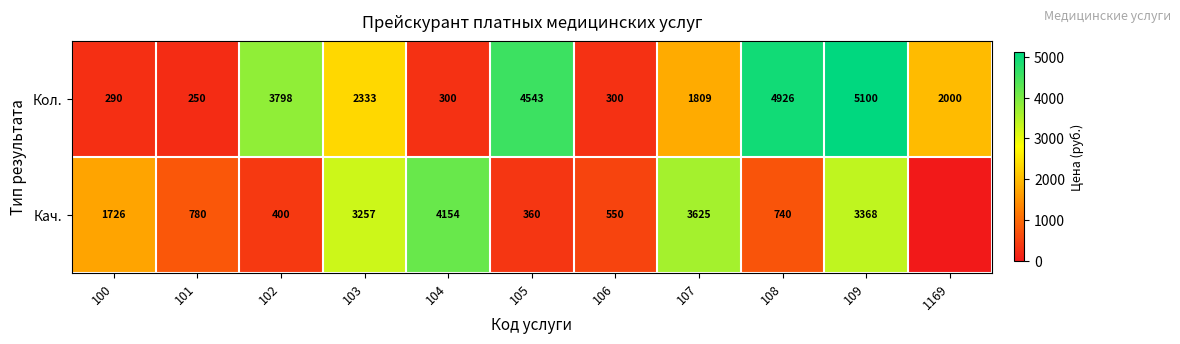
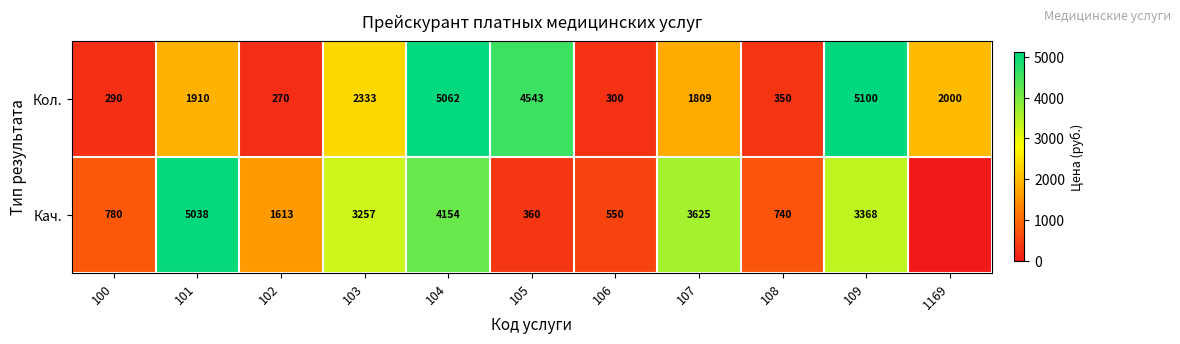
  {
    "Кол.": {
      "100": 290,
-     "101": 250,
-     "102": 3798,
+     "101": 1910,
+     "102": 270,
      "103": 2333,
-     "104": 300,
+     "104": 5062,
      "105": 4543,
      "106": 300,
      "107": 1809,
-     "108": 4926,
+     "108": 350,
      "109": 5100,
      "1169": 2000
    },
    "Кач.": {
-     "100": 1726,
-     "101": 780,
-     "102": 400,
+     "100": 780,
+     "101": 5038,
+     "102": 1613,
      "103": 3257,
      "104": 4154,
      "105": 360,
      "106": 550,
      "107": 3625,
      "108": 740,
      "109": 3368
    }
  }
